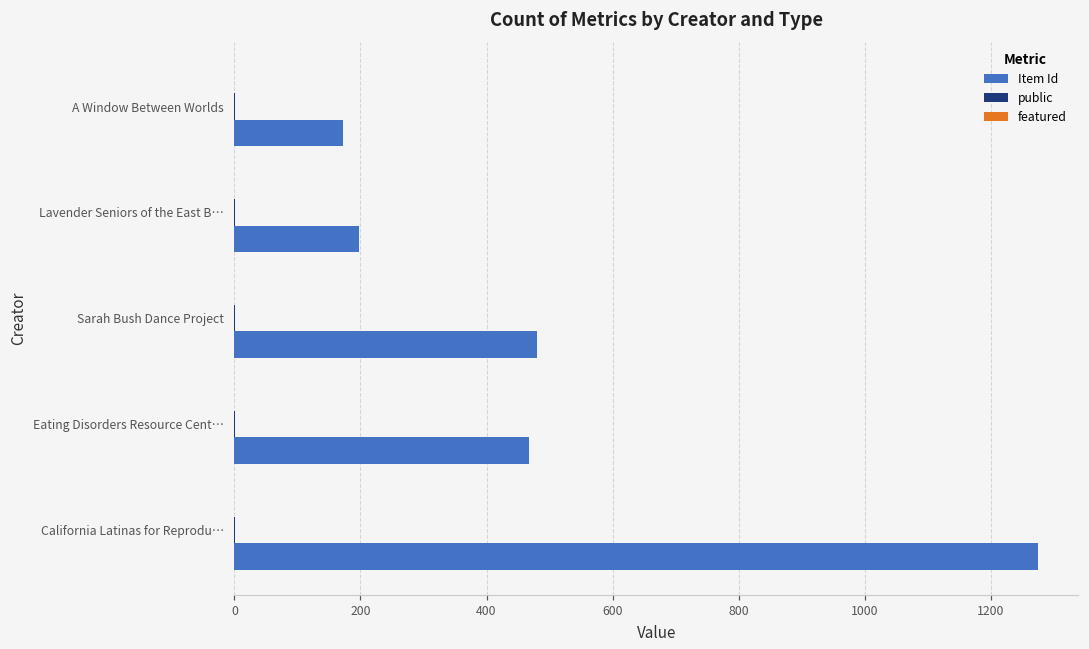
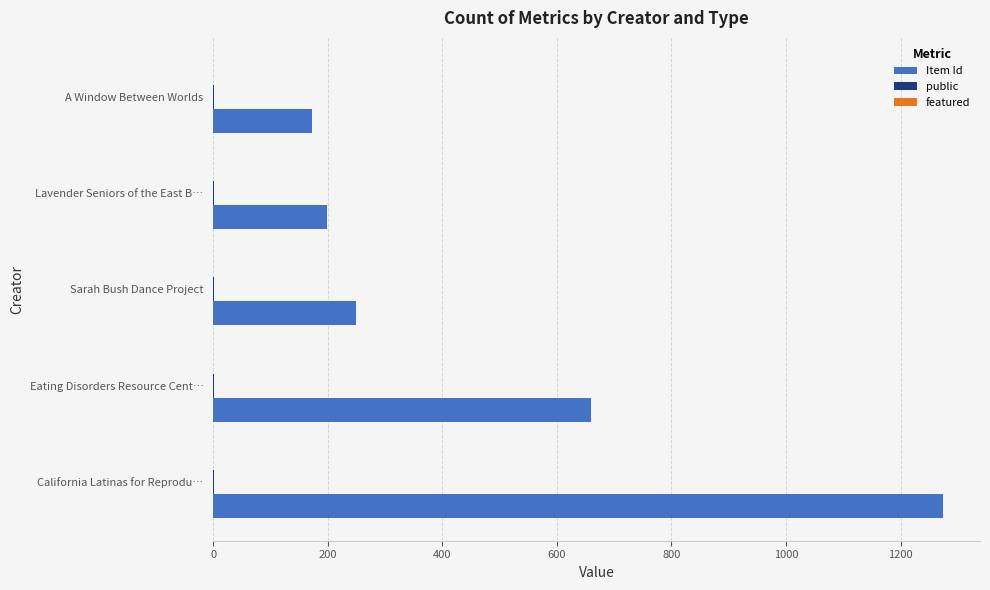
  {
    "Item Id": {
      "A Window Between Worlds": 170,
      "Lavender Seniors of the East B…": 200,
-     "Sarah Bush Dance Project": 480,
-     "Eating Disorders Resource Cent…": 470,
+     "Sarah Bush Dance Project": 250,
+     "Eating Disorders Resource Cent…": 660,
      "California Latinas for Reprodu…": 1280
    },
    "featured": {
      "A Window Between Worlds": 0,
      "Lavender Seniors of the East B…": 0,
      "Sarah Bush Dance Project": 0,
      "Eating Disorders Resource Cent…": 0,
      "California Latinas for Reprodu…": 0
    }
  }
